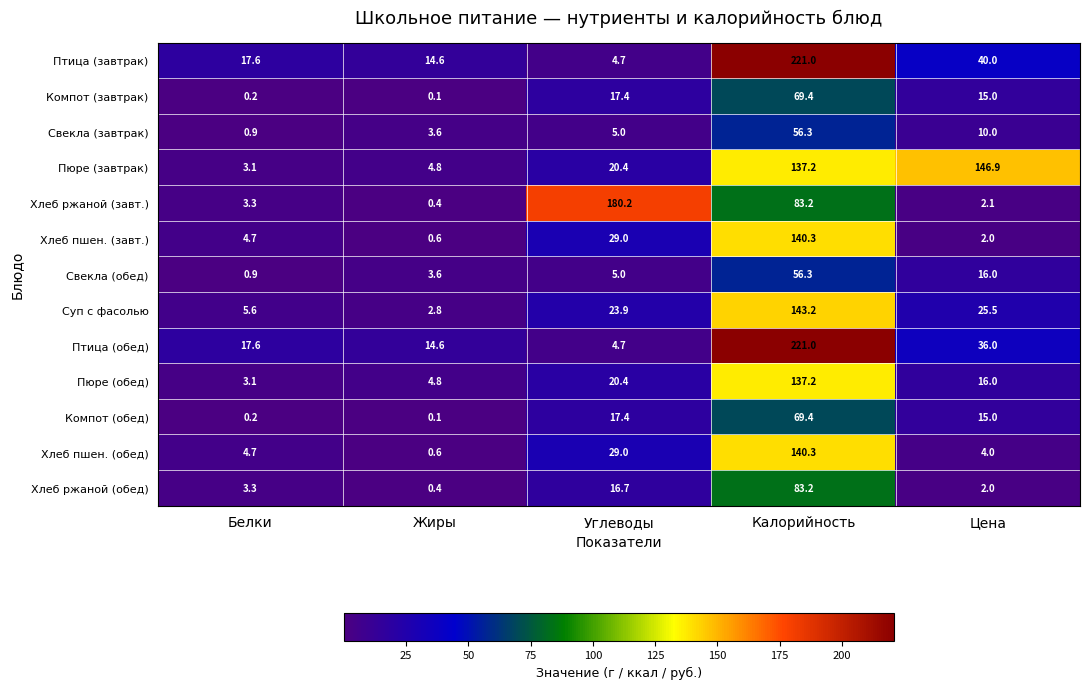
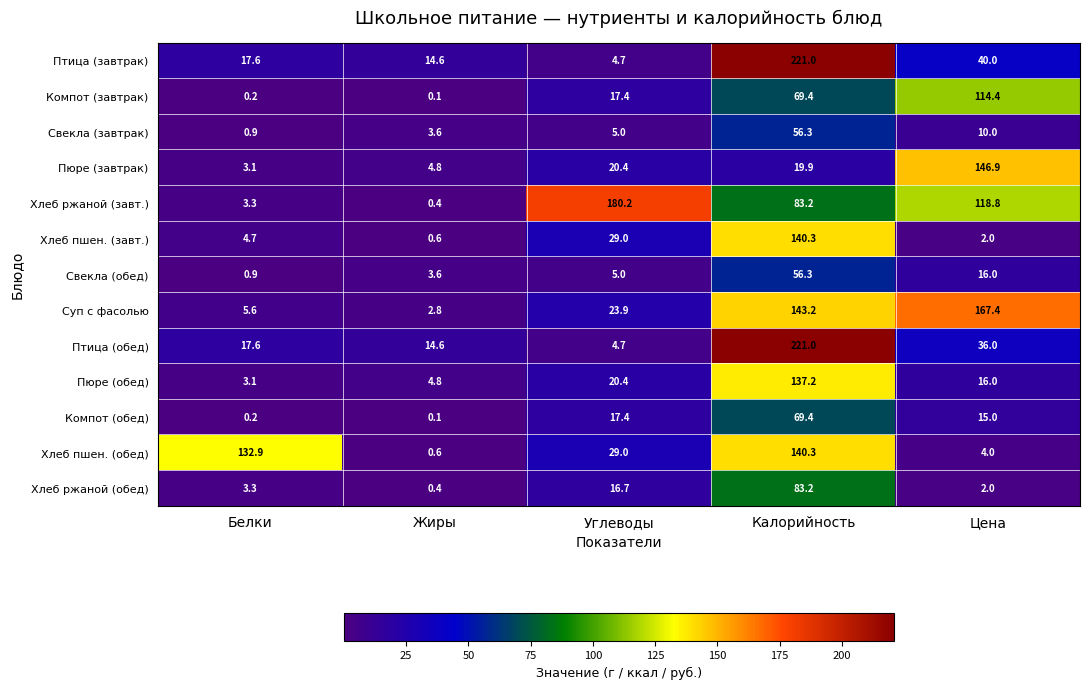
  {
    "Птица (завтрак)": {
      "Белки": 17.6,
      "Жиры": 14.6,
      "Углеводы": 4.7,
      "Калорийность": 221.0,
      "Цена": 40.0
    },
    "Компот (завтрак)": {
      "Белки": 0.2,
      "Жиры": 0.1,
      "Углеводы": 17.4,
      "Калорийность": 69.4,
-     "Цена": 15.0
+     "Цена": 114.4
    },
    "Свекла (завтрак)": {
      "Белки": 0.9,
      "Жиры": 3.6,
      "Углеводы": 5.0,
      "Калорийность": 56.3,
      "Цена": 10.0
    },
    "Пюре (завтрак)": {
      "Белки": 3.1,
      "Жиры": 4.8,
      "Углеводы": 20.4,
-     "Калорийность": 137.2,
+     "Калорийность": 19.9,
      "Цена": 146.9
    },
    "Хлеб ржаной (завт.)": {
      "Белки": 3.3,
      "Жиры": 0.4,
      "Углеводы": 180.2,
      "Калорийность": 83.2,
-     "Цена": 2.1
+     "Цена": 118.8
    },
    "Хлеб пшен. (завт.)": {
      "Белки": 4.7,
      "Жиры": 0.6,
      "Углеводы": 29.0,
      "Калорийность": 140.3,
      "Цена": 2.0
    },
    "Свекла (обед)": {
      "Белки": 0.9,
      "Жиры": 3.6,
      "Углеводы": 5.0,
      "Калорийность": 56.3,
      "Цена": 16.0
    },
    "Суп с фасолью": {
      "Белки": 5.6,
      "Жиры": 2.8,
      "Углеводы": 23.9,
      "Калорийность": 143.2,
-     "Цена": 25.5
+     "Цена": 167.4
    },
    "Птица (обед)": {
      "Белки": 17.6,
      "Жиры": 14.6,
      "Углеводы": 4.7,
      "Калорийность": 221.0,
      "Цена": 36.0
    },
    "Пюре (обед)": {
      "Белки": 3.1,
      "Жиры": 4.8,
      "Углеводы": 20.4,
      "Калорийность": 137.2,
      "Цена": 16.0
    },
    "Компот (обед)": {
      "Белки": 0.2,
      "Жиры": 0.1,
      "Углеводы": 17.4,
      "Калорийность": 69.4,
      "Цена": 15.0
    },
    "Хлеб пшен. (обед)": {
-     "Белки": 4.7,
+     "Белки": 132.9,
      "Жиры": 0.6,
      "Углеводы": 29.0,
      "Калорийность": 140.3,
      "Цена": 4.0
    },
    "Хлеб ржаной (обед)": {
      "Белки": 3.3,
      "Жиры": 0.4,
      "Углеводы": 16.7,
      "Калорийность": 83.2,
      "Цена": 2.0
    }
  }
